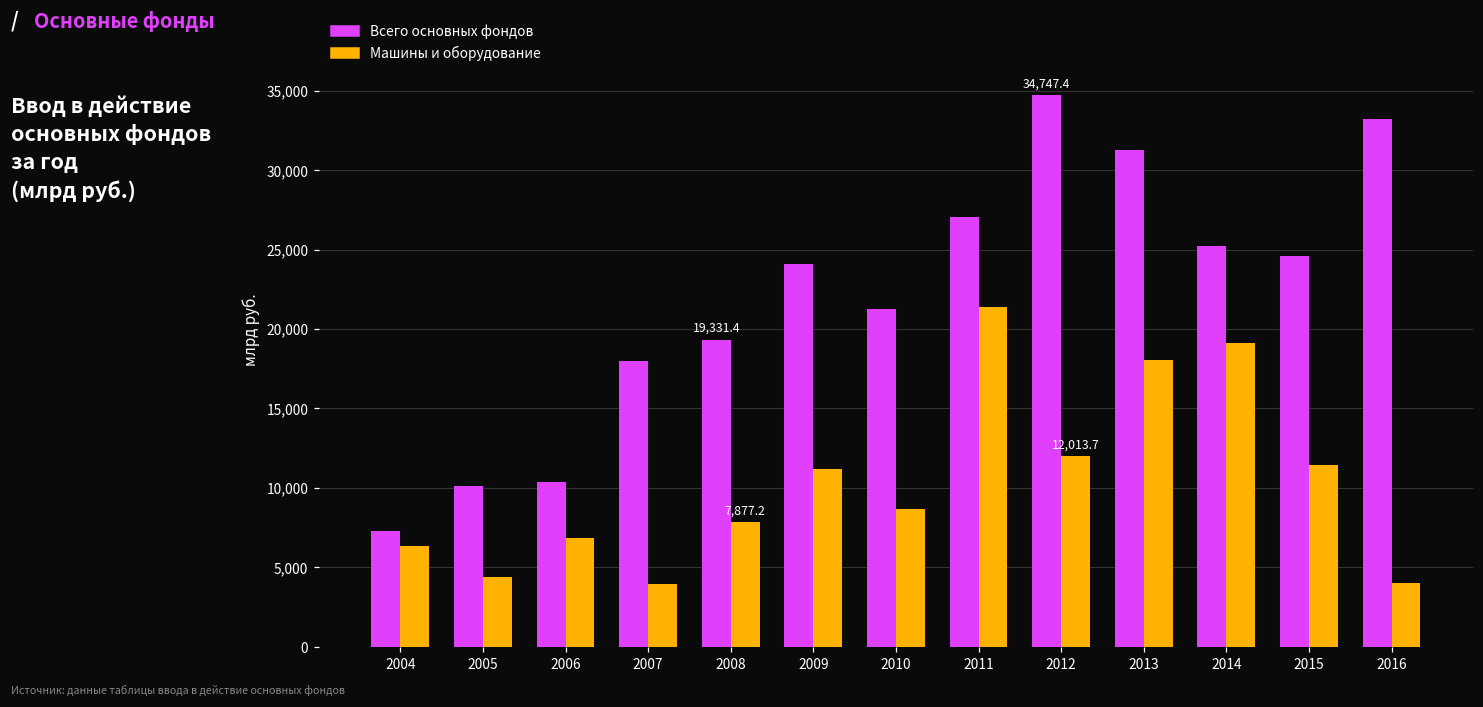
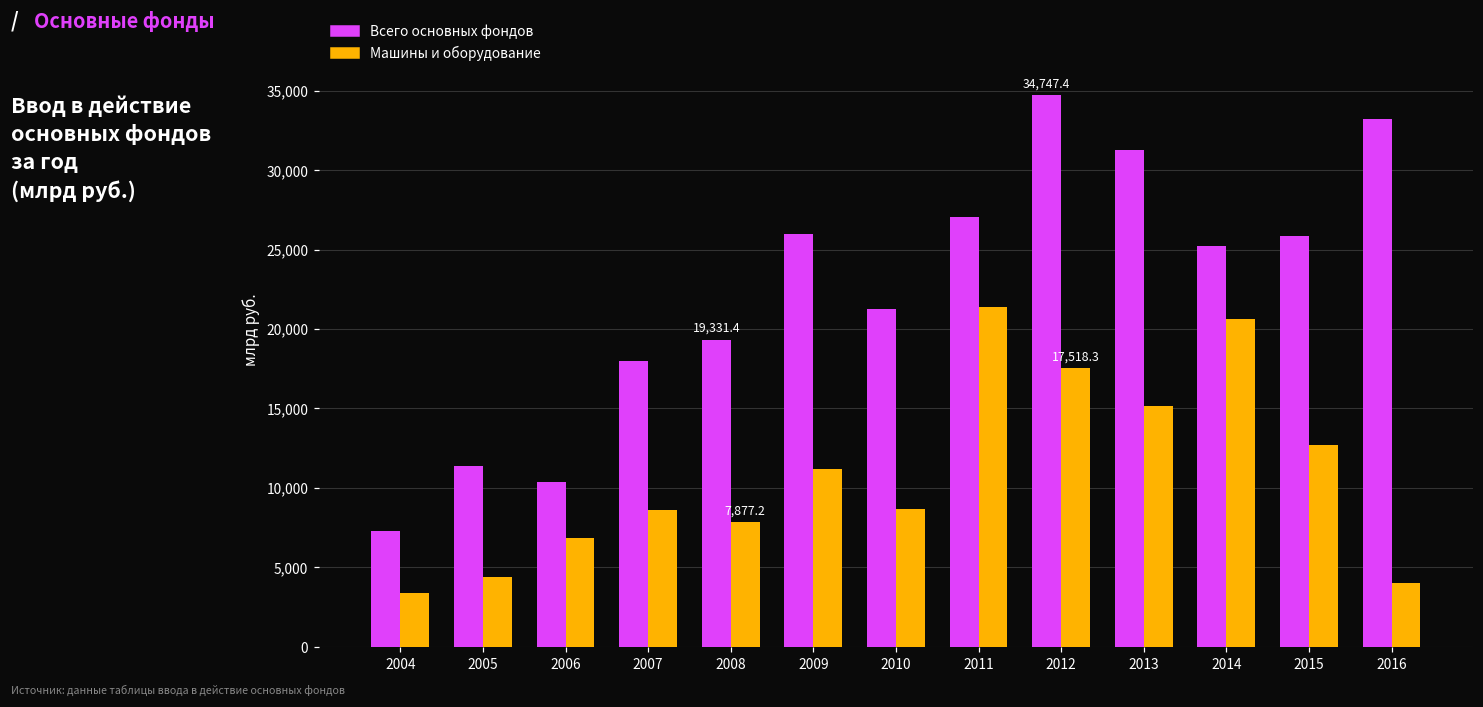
  {
    "Всего основных фондов": {
      "2004": "7,300",
-     "2005": "10,100",
+     "2005": "11,400",
      "2006": "10,400",
      "2007": "18,000",
-     "2009": "24,100",
+     "2009": "26,000",
      "2010": "21,300",
      "2011": "27,000",
      "2013": "31,300",
      "2014": "25,200",
-     "2015": "24,600",
+     "2015": "25,800",
      "2016": "33,200"
    },
    "Машины и оборудование": {
-     "2004": "6,300",
-     "2007": "4,000",
+     "2004": "3,400",
+     "2007": "8,600",
      "2008": "7,877.2",
-     "2012": "12,013.7",
-     "2013": "18,000",
-     "2014": "19,100",
-     "2015": "11,500"
+     "2012": "17,518.3",
+     "2013": "15,200",
+     "2014": "20,600",
+     "2015": "12,700"
    }
  }
